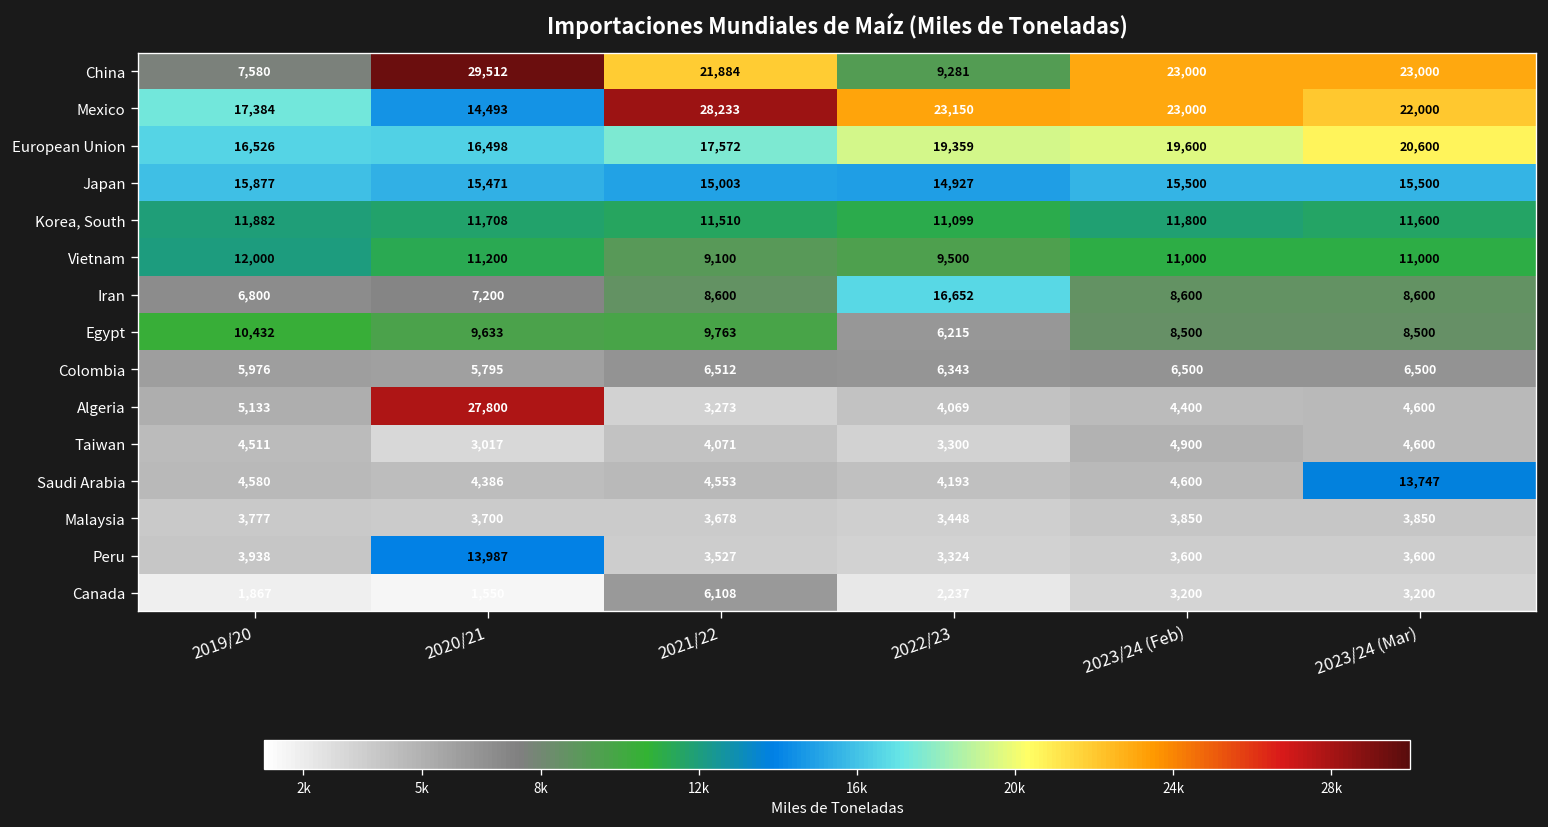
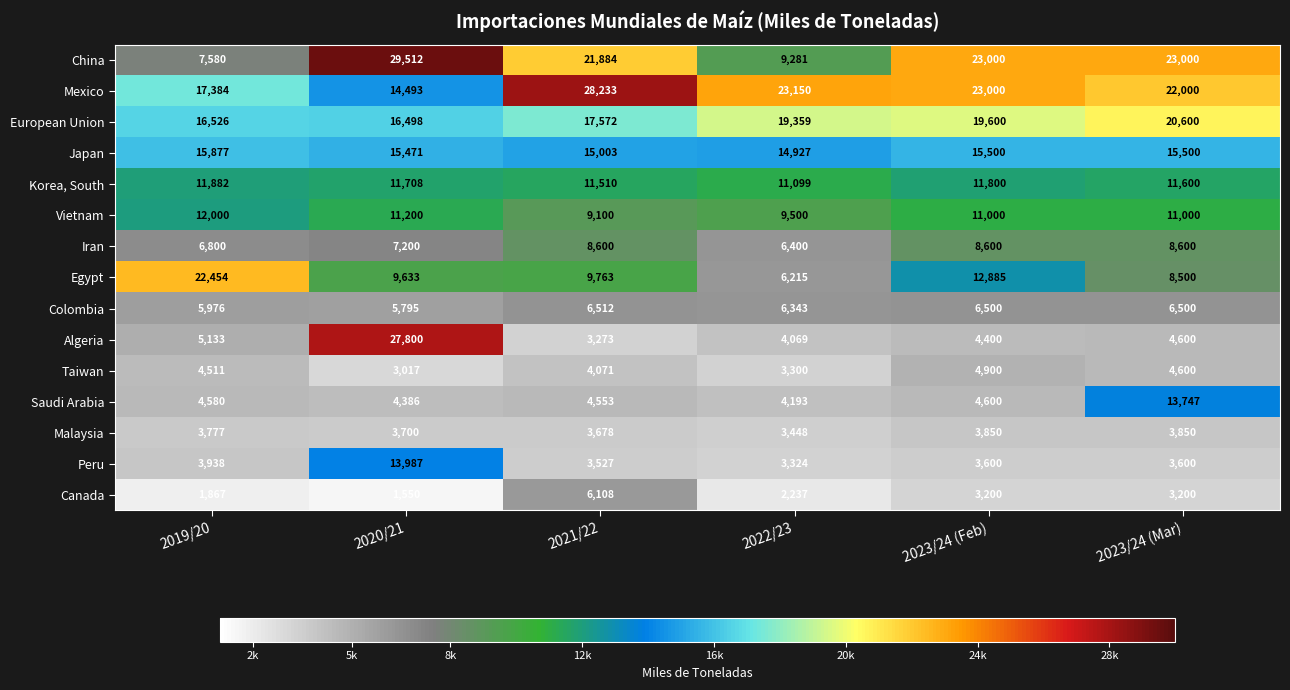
  {
    "China": {
      "2019/20": "7,580",
      "2020/21": "29,512",
      "2021/22": "21,884",
      "2022/23": "9,281",
      "2023/24 (Feb)": "23,000",
      "2023/24 (Mar)": "23,000"
    },
    "Mexico": {
      "2019/20": "17,384",
      "2020/21": "14,493",
      "2021/22": "28,233",
      "2022/23": "23,150",
      "2023/24 (Feb)": "23,000",
      "2023/24 (Mar)": "22,000"
    },
    "European Union": {
      "2019/20": "16,526",
      "2020/21": "16,498",
      "2021/22": "17,572",
      "2022/23": "19,359",
      "2023/24 (Feb)": "19,600",
      "2023/24 (Mar)": "20,600"
    },
    "Japan": {
      "2019/20": "15,877",
      "2020/21": "15,471",
      "2021/22": "15,003",
      "2022/23": "14,927",
      "2023/24 (Feb)": "15,500",
      "2023/24 (Mar)": "15,500"
    },
    "Korea, South": {
      "2019/20": "11,882",
      "2020/21": "11,708",
      "2021/22": "11,510",
      "2022/23": "11,099",
      "2023/24 (Feb)": "11,800",
      "2023/24 (Mar)": "11,600"
    },
    "Vietnam": {
      "2019/20": "12,000",
      "2020/21": "11,200",
      "2021/22": "9,100",
      "2022/23": "9,500",
      "2023/24 (Feb)": "11,000",
      "2023/24 (Mar)": "11,000"
    },
    "Iran": {
      "2019/20": "6,800",
      "2020/21": "7,200",
      "2021/22": "8,600",
-     "2022/23": "16,652",
+     "2022/23": "6,400",
      "2023/24 (Feb)": "8,600",
      "2023/24 (Mar)": "8,600"
    },
    "Egypt": {
-     "2019/20": "10,432",
+     "2019/20": "22,454",
      "2020/21": "9,633",
      "2021/22": "9,763",
      "2022/23": "6,215",
-     "2023/24 (Feb)": "8,500",
+     "2023/24 (Feb)": "12,885",
      "2023/24 (Mar)": "8,500"
    },
    "Colombia": {
      "2019/20": "5,976",
      "2020/21": "5,795",
      "2021/22": "6,512",
      "2022/23": "6,343",
      "2023/24 (Feb)": "6,500",
      "2023/24 (Mar)": "6,500"
    },
    "Algeria": {
      "2019/20": "5,133",
      "2020/21": "27,800",
      "2022/23": "4,069",
      "2023/24 (Feb)": "4,400",
      "2023/24 (Mar)": "4,600"
    },
    "Taiwan": {
      "2019/20": "4,511",
      "2021/22": "4,071",
      "2023/24 (Feb)": "4,900",
      "2023/24 (Mar)": "4,600"
    },
    "Saudi Arabia": {
      "2019/20": "4,580",
      "2020/21": "4,386",
      "2021/22": "4,553",
      "2022/23": "4,193",
      "2023/24 (Feb)": "4,600",
      "2023/24 (Mar)": "13,747"
    },
    "Malaysia": {
      "2019/20": "3,777",
      "2020/21": "3,700",
      "2021/22": "3,678",
      "2022/23": "3,448",
      "2023/24 (Feb)": "3,850",
      "2023/24 (Mar)": "3,850"
    },
    "Peru": {
      "2019/20": "3,938",
      "2020/21": "13,987",
      "2021/22": "3,527",
      "2023/24 (Feb)": "3,600",
      "2023/24 (Mar)": "3,600"
    },
    "Canada": {
      "2021/22": "6,108"
    }
  }
